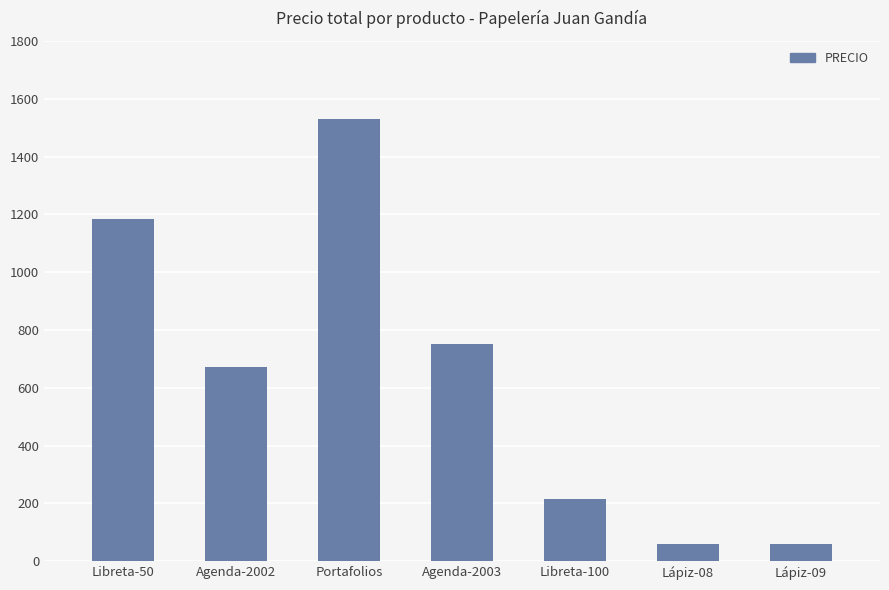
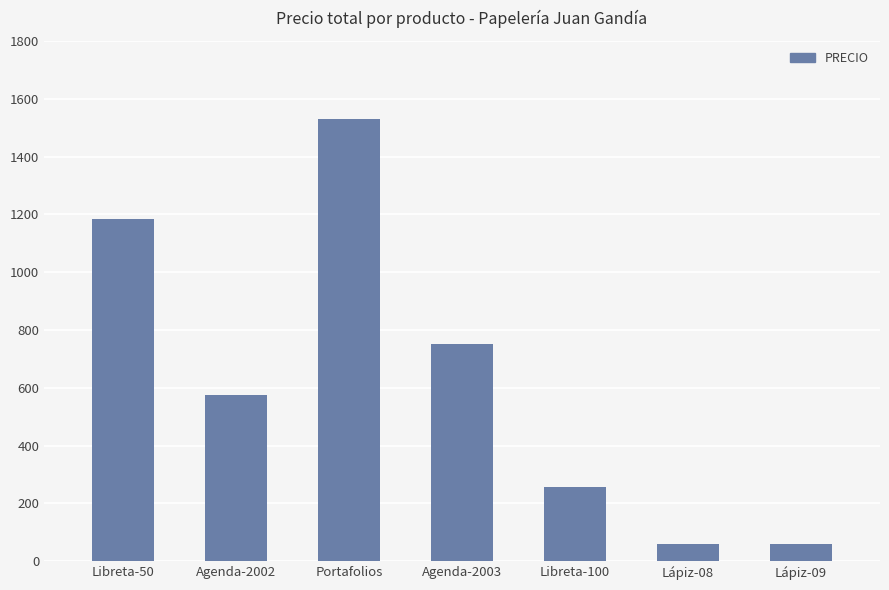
  {
    "Libreta-50": 1180,
-   "Agenda-2002": 670,
+   "Agenda-2002": 570,
    "Portafolios": 1530,
    "Agenda-2003": 750,
-   "Libreta-100": 220,
+   "Libreta-100": 260,
    "Lápiz-08": 60,
    "Lápiz-09": 60
  }
